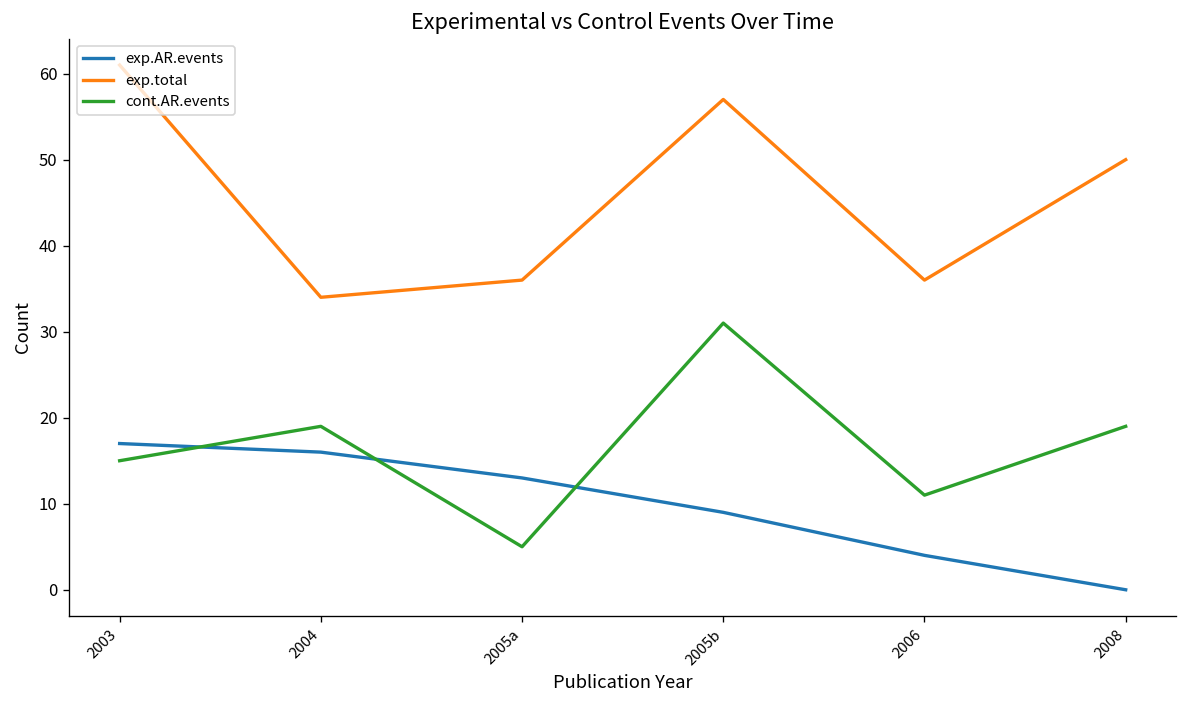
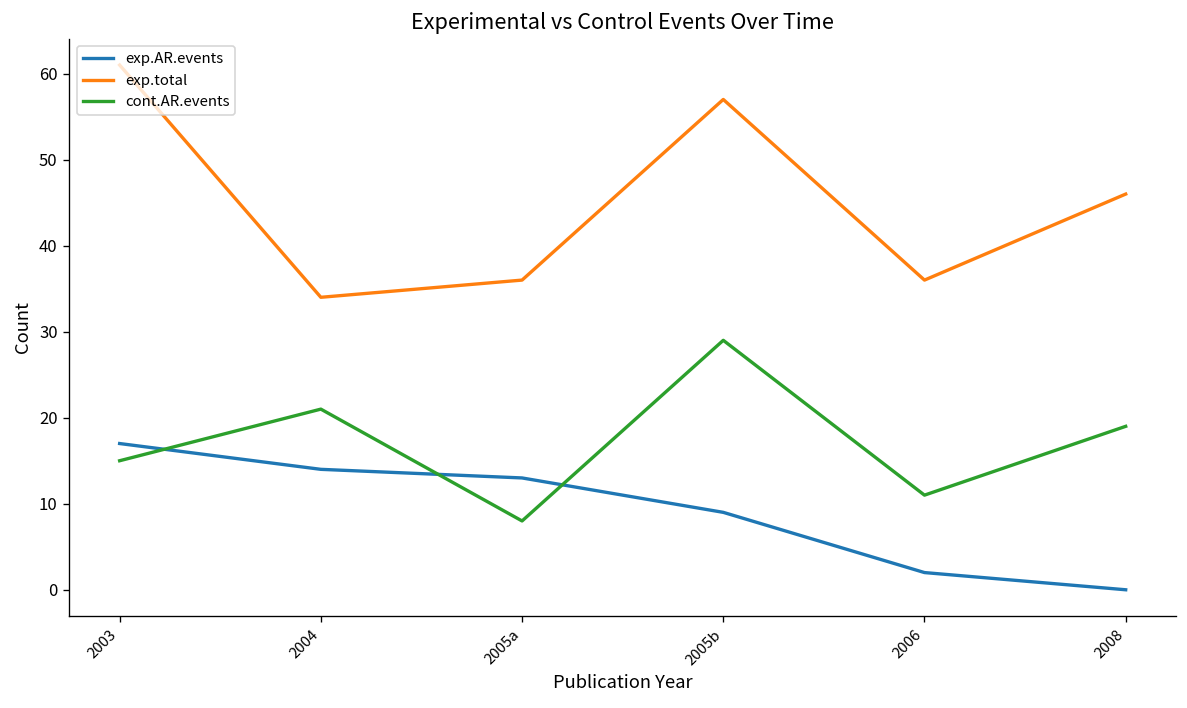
  {
    "exp.AR.events": {
      "2003": 17,
-     "2004": 16,
+     "2004": 14,
      "2005a": 13,
      "2005b": 9,
-     "2006": 4,
+     "2006": 2,
      "2008": 0
    },
    "exp.total": {
      "2004": 34,
      "2005a": 36,
      "2005b": 57,
      "2006": 36,
-     "2008": 50
+     "2008": 46
    },
    "cont.AR.events": {
      "2003": 15,
-     "2004": 19,
-     "2005a": 5,
-     "2005b": 31,
+     "2004": 21,
+     "2005a": 8,
+     "2005b": 29,
      "2006": 11,
      "2008": 19
    }
  }
